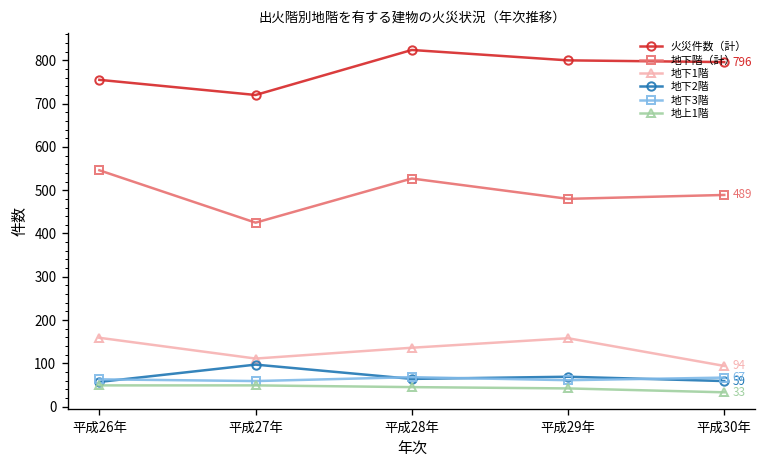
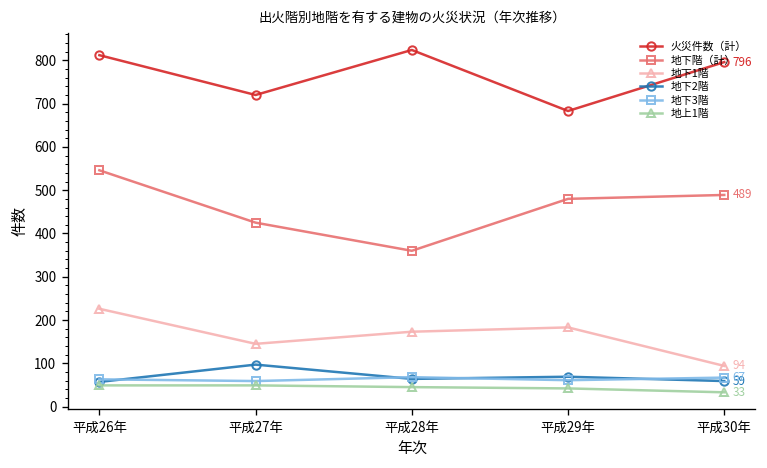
  {
    "火災件数（計）": {
-     "平成26年": 760,
+     "平成26年": 810,
      "平成27年": 720,
      "平成28年": 820,
-     "平成29年": 800
+     "平成29年": 680
    },
    "地下階（計）": {
      "平成26年": 550,
      "平成27年": 430,
-     "平成28年": 530,
+     "平成28年": 360,
      "平成29年": 480
    },
    "地下1階": {
-     "平成26年": 160,
-     "平成27年": 110,
-     "平成28年": 140,
-     "平成29年": 160
+     "平成26年": 230,
+     "平成27年": 150,
+     "平成28年": 170,
+     "平成29年": 180
    },
    "地下2階": {
      "平成27年": 100,
      "平成29年": 70
    },
    "地下3階": {
      "平成27年": 60,
      "平成29年": 60
    },
    "地上1階": {
      "平成30年": 33
    }
  }
